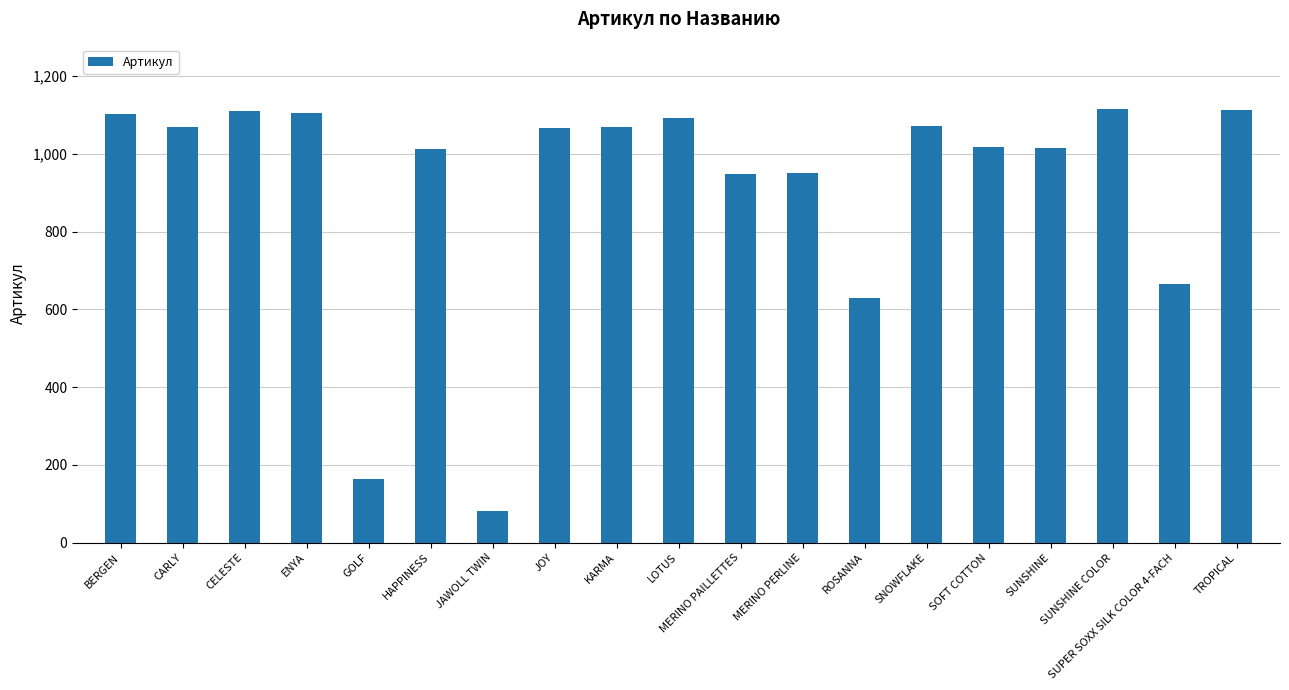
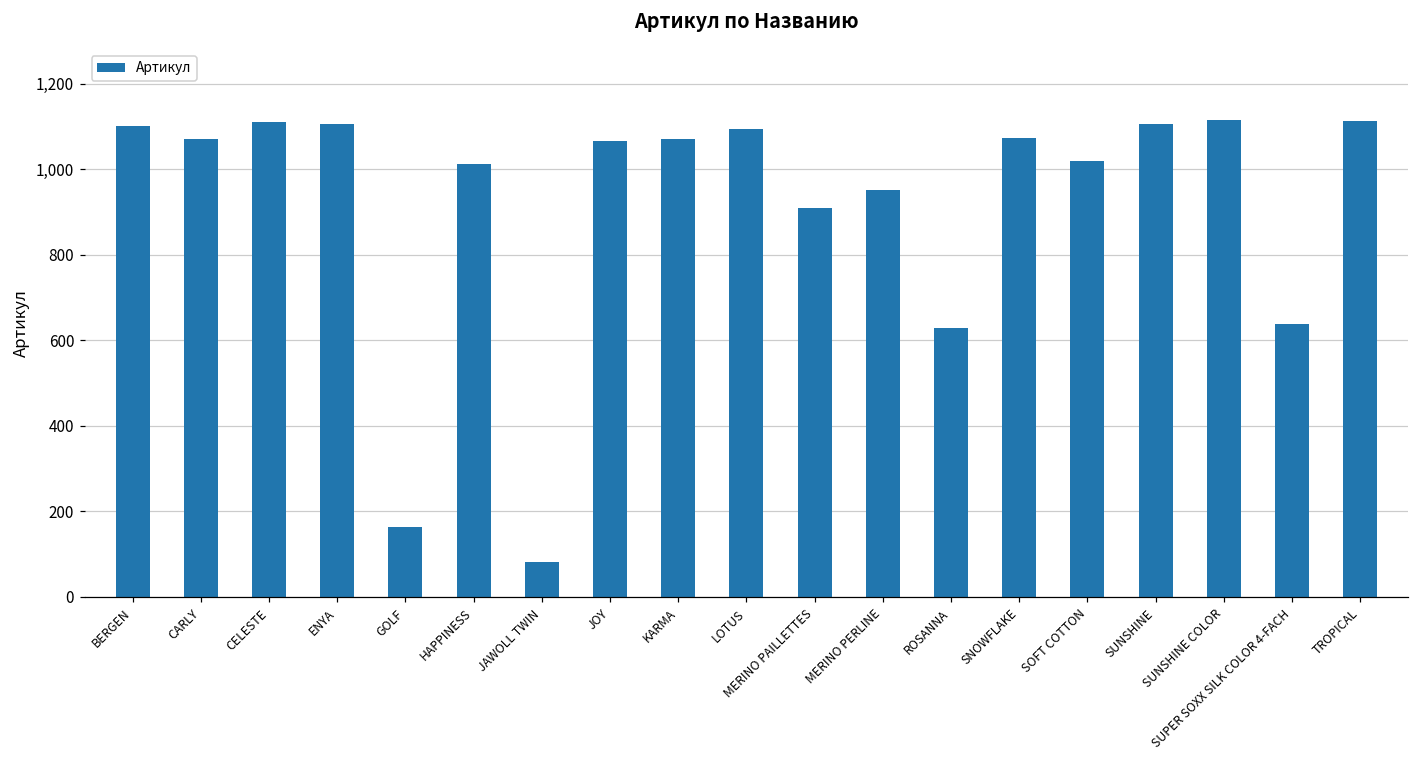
  {
    "BERGEN": "1,100",
    "CARLY": "1,070",
    "CELESTE": "1,110",
    "ENYA": "1,110",
    "GOLF": "160",
    "HAPPINESS": "1,010",
    "JAWOLL TWIN": "80",
    "JOY": "1,070",
    "KARMA": "1,070",
    "LOTUS": "1,090",
-   "MERINO PAILLETTES": "950",
+   "MERINO PAILLETTES": "910",
    "MERINO PERLINE": "950",
    "ROSANNA": "630",
    "SNOWFLAKE": "1,070",
    "SOFT COTTON": "1,020",
-   "SUNSHINE": "1,010",
+   "SUNSHINE": "1,110",
    "SUNSHINE COLOR": "1,110",
-   "SUPER SOXX SILK COLOR 4-FACH": "670",
+   "SUPER SOXX SILK COLOR 4-FACH": "640",
    "TROPICAL": "1,110"
  }
